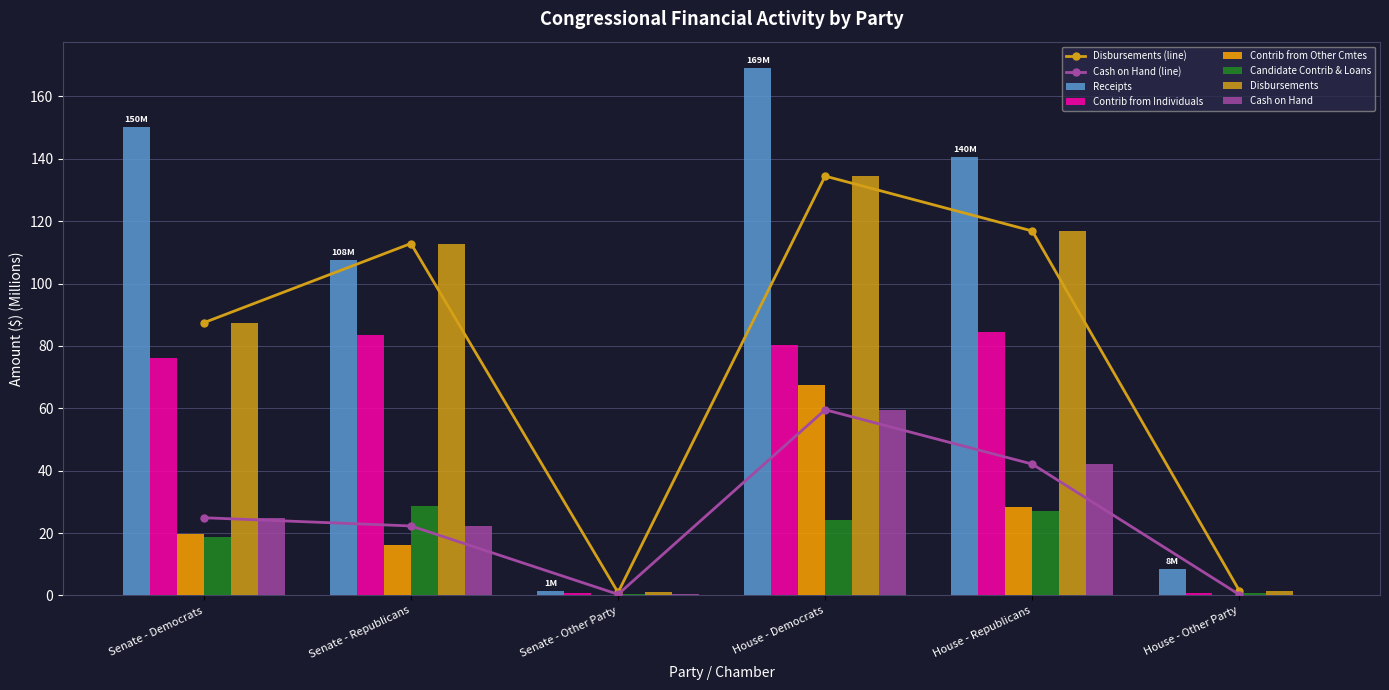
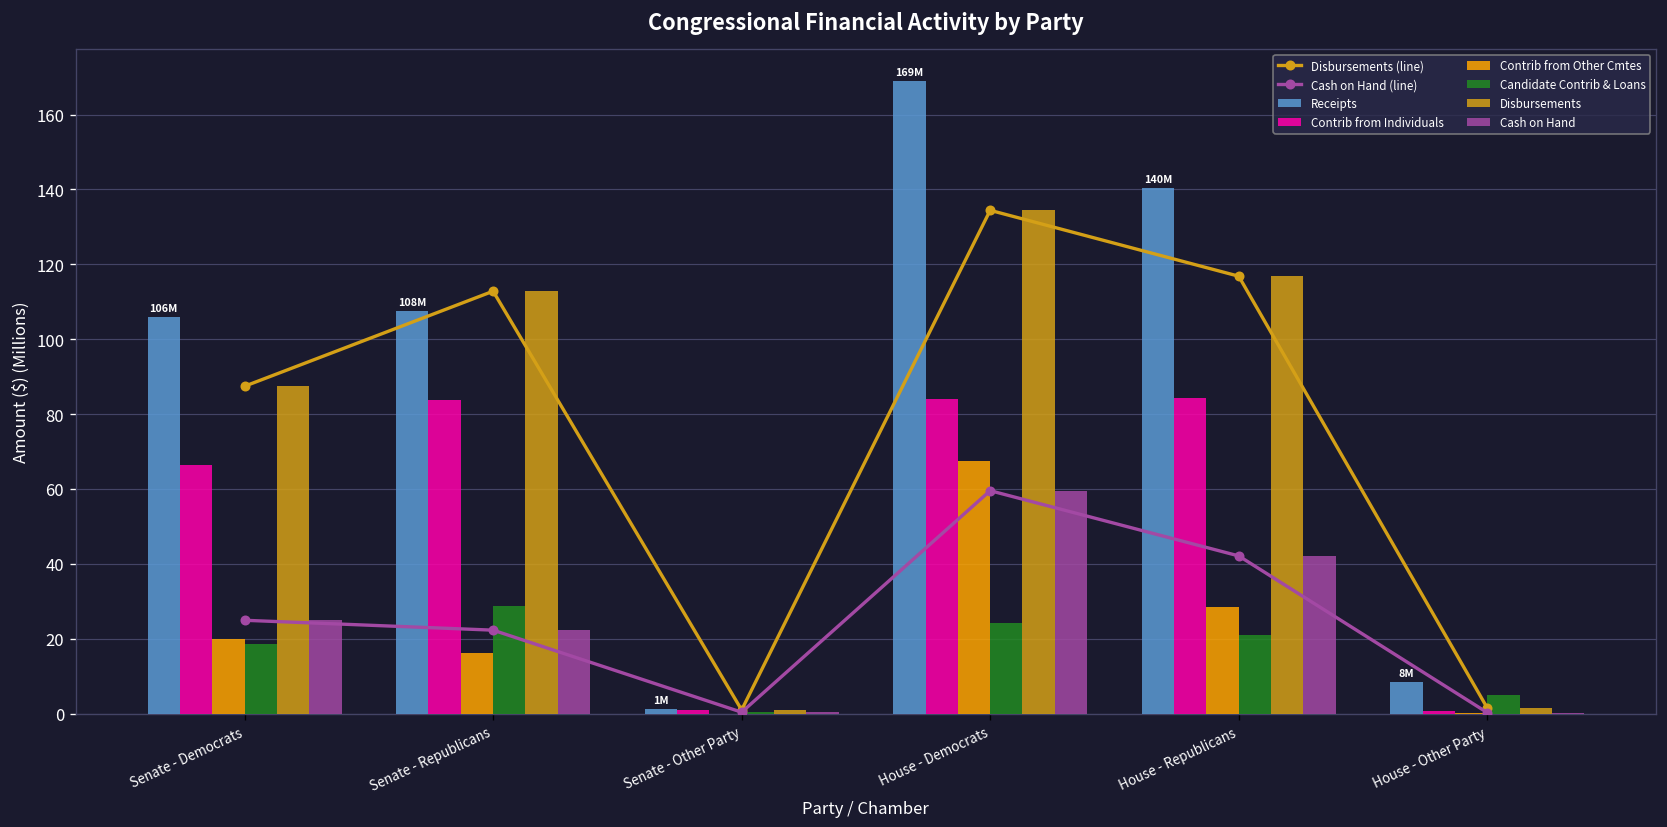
  {
    "Receipts": {
-     "Senate - Democrats": "150M",
+     "Senate - Democrats": "106M",
      "Senate - Republicans": "108M",
      "Senate - Other Party": "1M",
      "House - Democrats": "169M",
      "House - Republicans": "140M",
      "House - Other Party": "8M"
    },
    "Contrib from Individuals": {
-     "Senate - Democrats": "76",
+     "Senate - Democrats": "67",
      "Senate - Republicans": "84",
-     "House - Democrats": "80",
+     "House - Democrats": "84",
      "House - Republicans": "84"
    },
    "Candidate Contrib & Loans": {
      "Senate - Democrats": "19",
      "Senate - Republicans": "29",
      "House - Democrats": "24",
-     "House - Republicans": "27",
-     "House - Other Party": "1"
+     "House - Republicans": "21",
+     "House - Other Party": "5"
    }
  }
